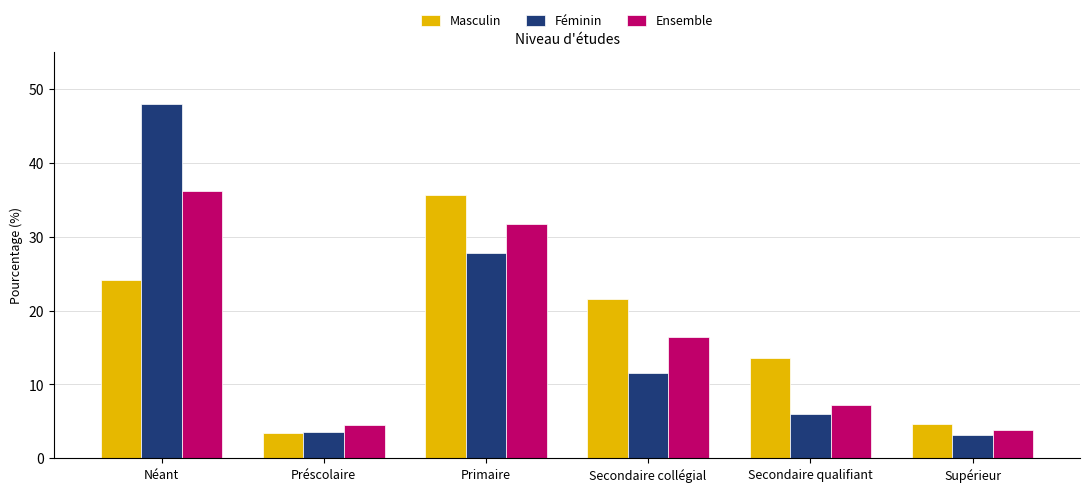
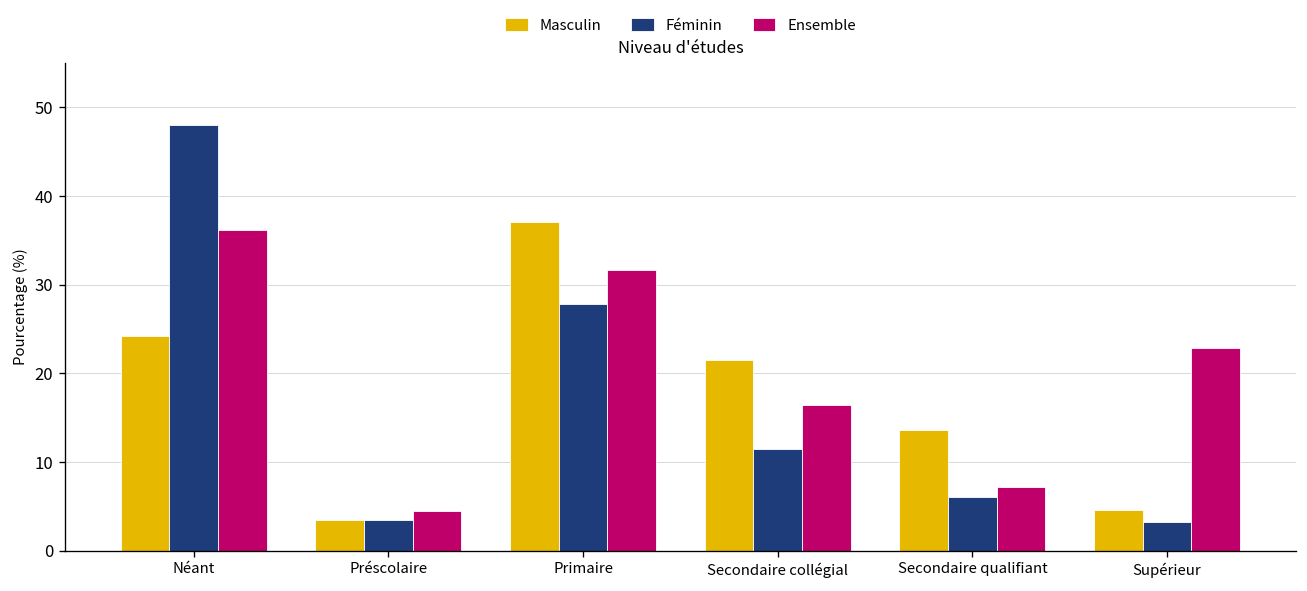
  {
    "Masculin": {
      "Néant": 24,
      "Préscolaire": 3,
-     "Primaire": 36,
+     "Primaire": 37,
      "Secondaire collégial": 22,
      "Secondaire qualifiant": 14,
      "Supérieur": 5
    },
    "Féminin": {
      "Néant": 48,
      "Préscolaire": 4,
      "Primaire": 28,
      "Secondaire collégial": 12,
      "Secondaire qualifiant": 6,
      "Supérieur": 3
    },
    "Ensemble": {
      "Néant": 36,
      "Préscolaire": 5,
      "Primaire": 32,
      "Secondaire collégial": 16,
      "Secondaire qualifiant": 7,
-     "Supérieur": 4
+     "Supérieur": 23
    }
  }
